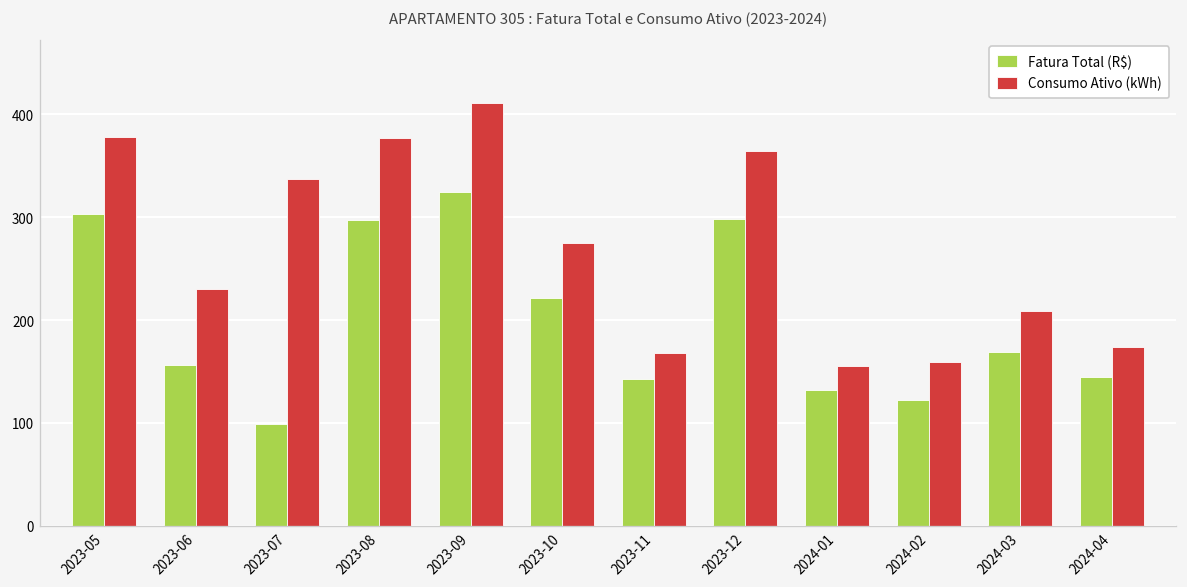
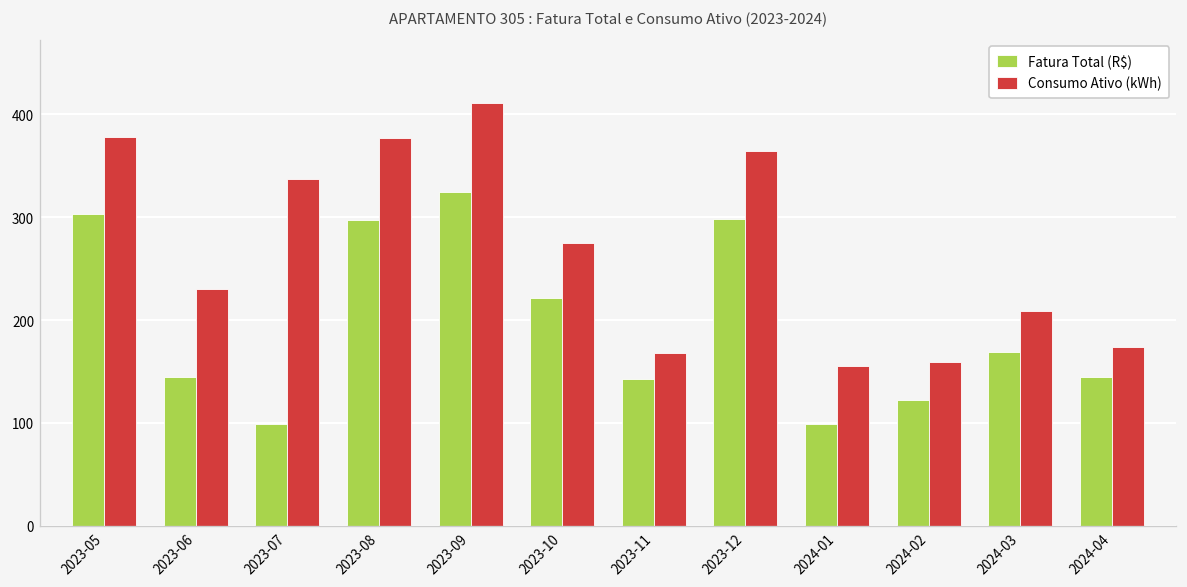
  {
    "Fatura Total (R$)": {
      "2023-05": 300,
-     "2023-06": 160,
+     "2023-06": 140,
      "2023-07": 100,
      "2023-08": 300,
      "2023-09": 320,
      "2023-10": 220,
      "2023-11": 140,
      "2023-12": 300,
-     "2024-01": 130,
+     "2024-01": 100,
      "2024-02": 120,
      "2024-03": 170,
      "2024-04": 140
    },
    "Consumo Ativo (kWh)": {
      "2023-05": 380,
      "2023-06": 230,
      "2023-07": 340,
      "2023-08": 380,
      "2023-09": 410,
      "2023-10": 280,
      "2023-11": 170,
      "2023-12": 360,
      "2024-01": 160,
      "2024-02": 160,
      "2024-03": 210,
      "2024-04": 170
    }
  }
